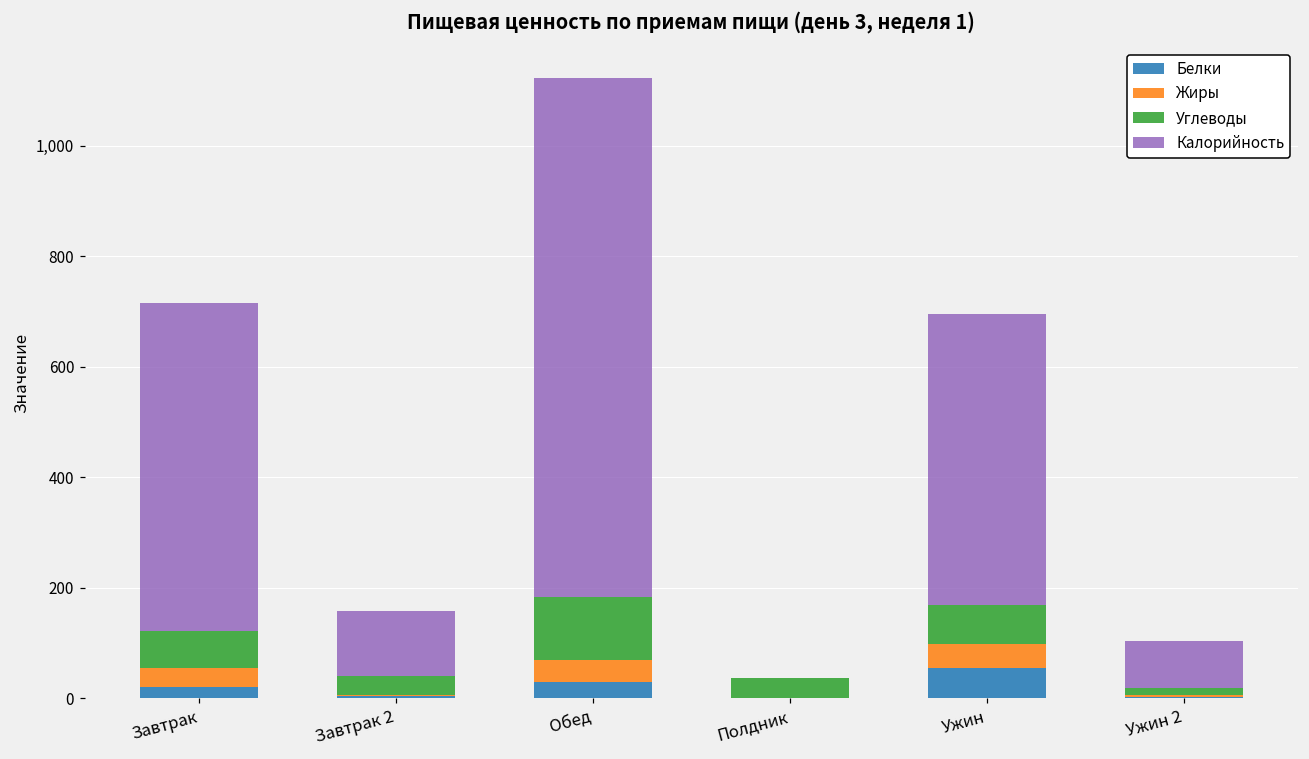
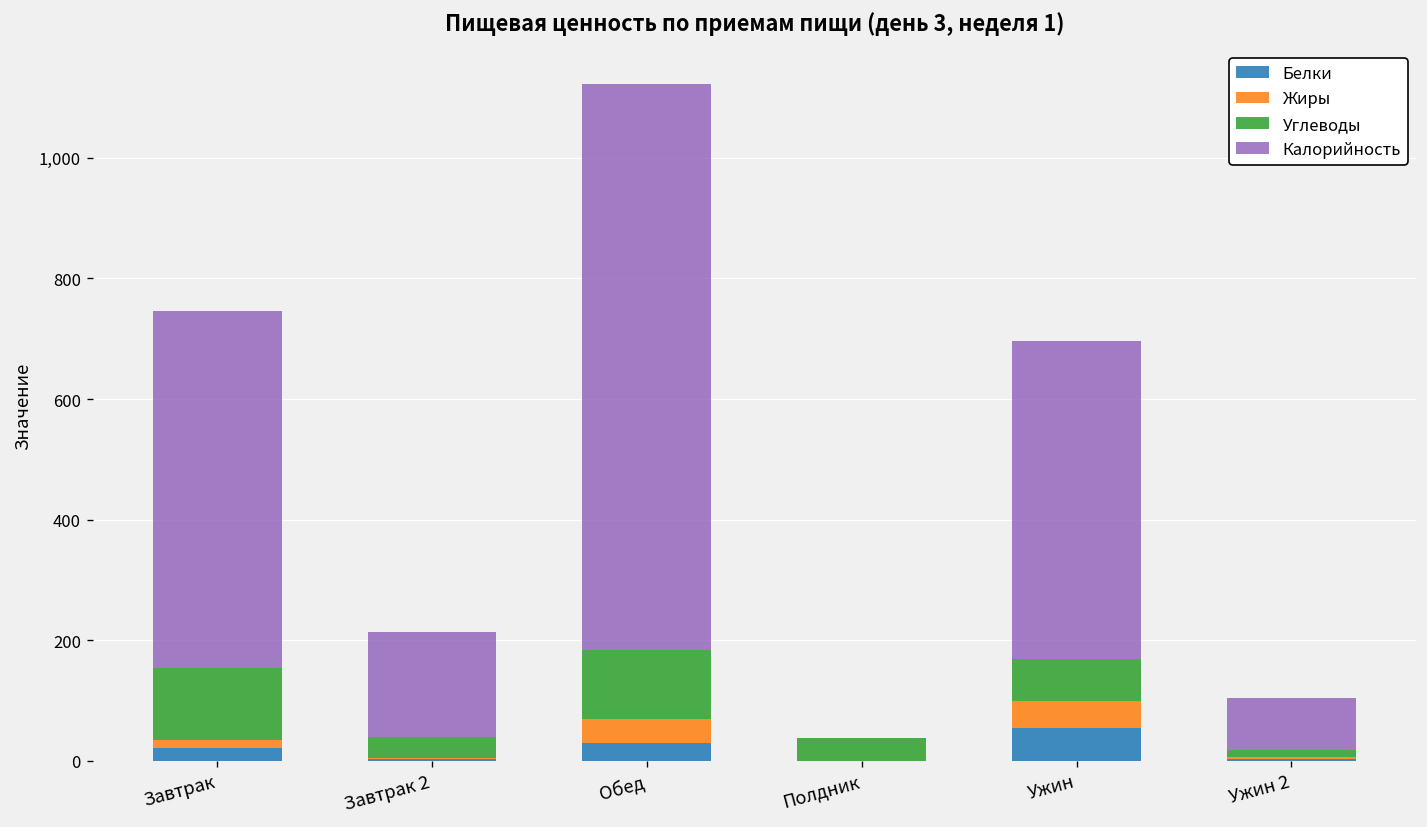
  {
    "Белки": {
      "Завтрак": 20,
      "Обед": 30,
      "Полдник": 0,
      "Ужин": 50
    },
    "Жиры": {
-     "Завтрак": 30,
+     "Завтрак": 10,
      "Обед": 40,
      "Полдник": 0,
      "Ужин": 40
    },
    "Углеводы": {
-     "Завтрак": 70,
+     "Завтрак": 120,
      "Завтрак 2": 30,
      "Обед": 120,
      "Полдник": 40,
      "Ужин": 70,
      "Ужин 2": 10
    },
    "Калорийность": {
      "Завтрак": 590,
-     "Завтрак 2": 120,
+     "Завтрак 2": 170,
      "Обед": 940,
      "Полдник": 0,
      "Ужин": 530,
      "Ужин 2": 90
    }
  }
